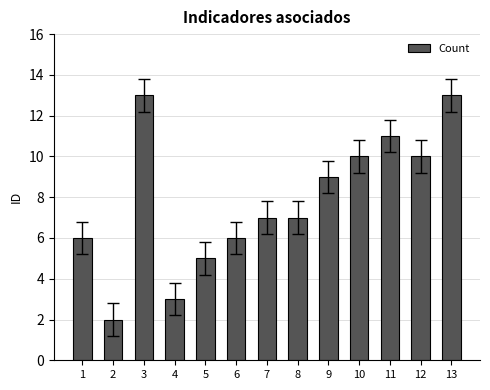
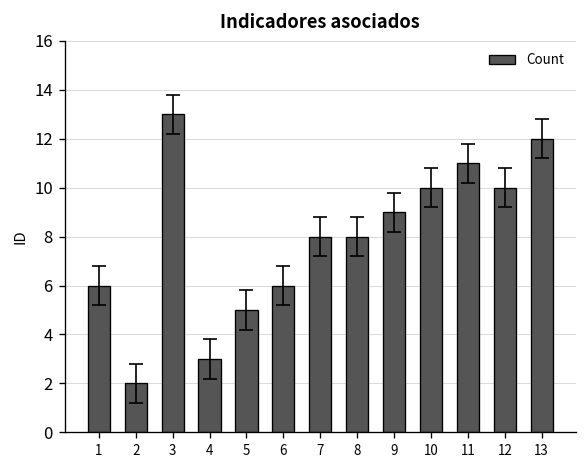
  {
    "Count": {
      "1": 6,
      "2": 2,
      "3": 13,
      "4": 3,
      "5": 5,
      "6": 6,
-     "7": 7,
-     "8": 7,
+     "7": 8,
+     "8": 8,
      "9": 9,
      "10": 10,
      "11": 11,
      "12": 10,
-     "13": 13
+     "13": 12
    }
  }
